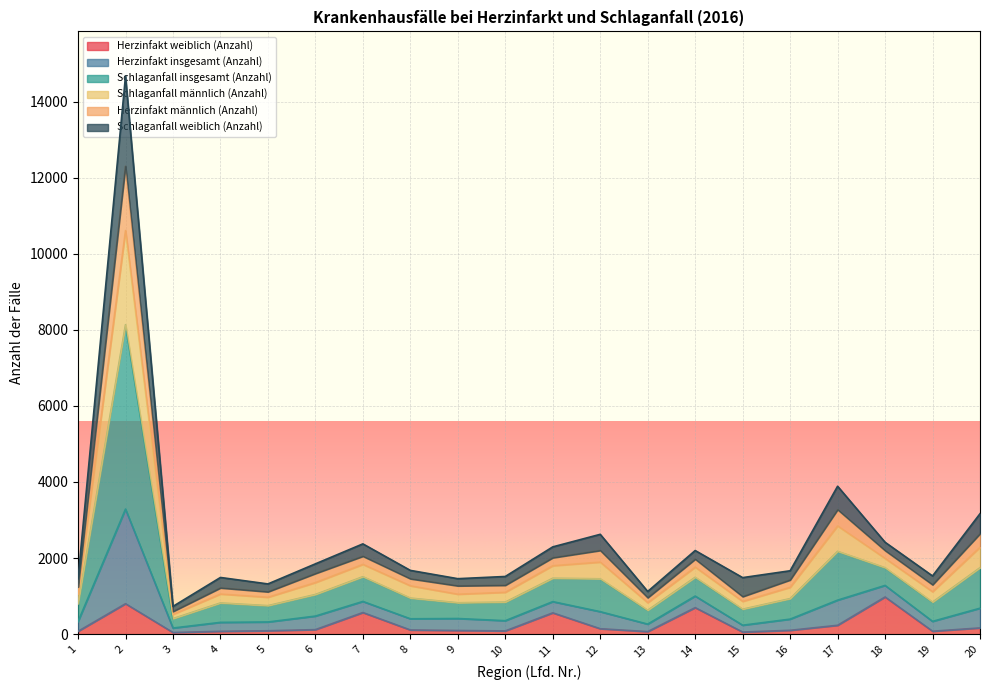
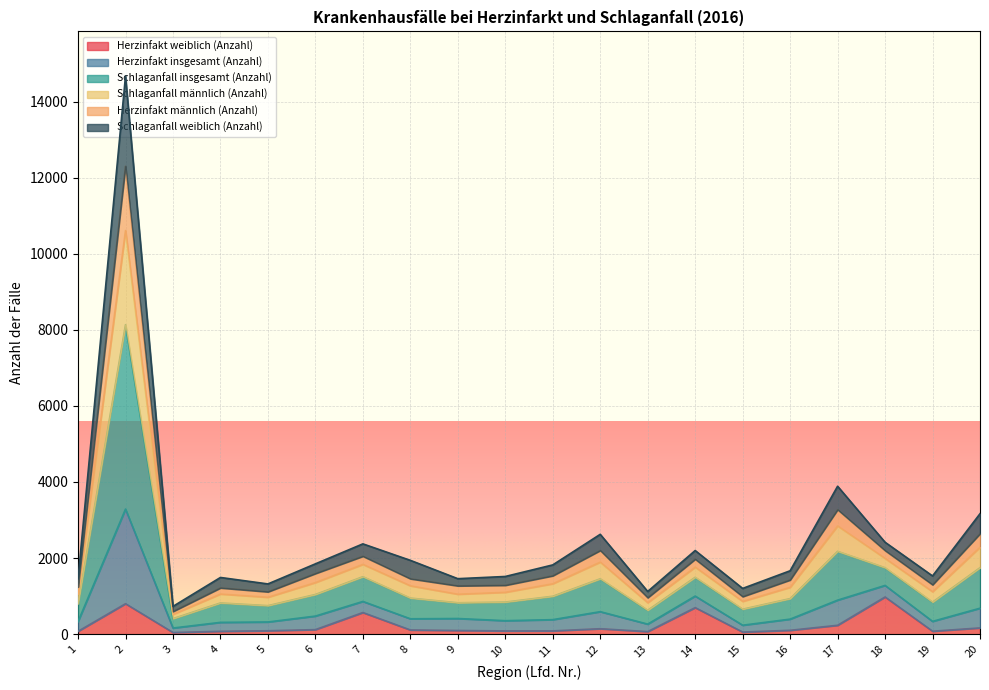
  {
    "Herzinfakt weiblich (Anzahl)": {
      "1": 100,
      "2": 800,
      "3": 0,
      "4": 100,
      "5": 100,
      "6": 100,
      "7": 600,
      "8": 100,
      "9": 100,
      "10": 100,
-     "11": 600,
+     "11": 100,
      "12": 100,
      "13": 100,
      "14": 700,
      "15": 100,
      "16": 100,
      "17": 200,
      "18": 1000,
      "19": 100,
      "20": 200
    },
    "Schlaganfall weiblich (Anzahl)": {
      "1": 200,
      "3": 100,
      "4": 300,
      "5": 200,
      "6": 300,
      "7": 300,
-     "8": 200,
+     "8": 500,
      "9": 200,
      "10": 200,
      "11": 300,
      "12": 400,
      "13": 200,
      "14": 200,
-     "15": 500,
+     "15": 200,
      "16": 200,
      "17": 600,
      "18": 200,
      "19": 200,
      "20": 500
    }
  }
